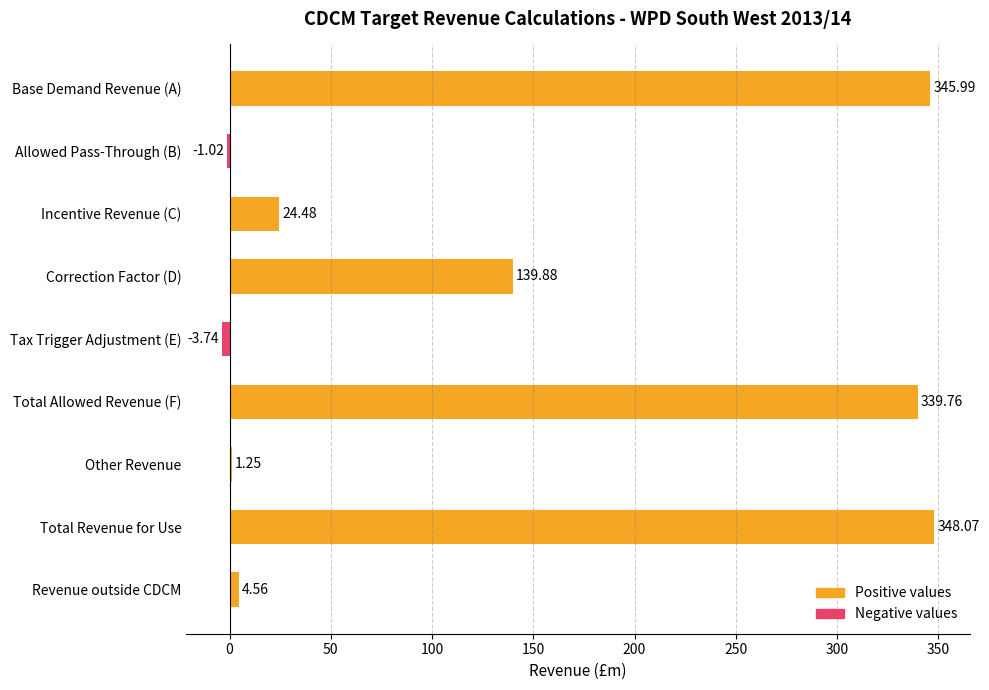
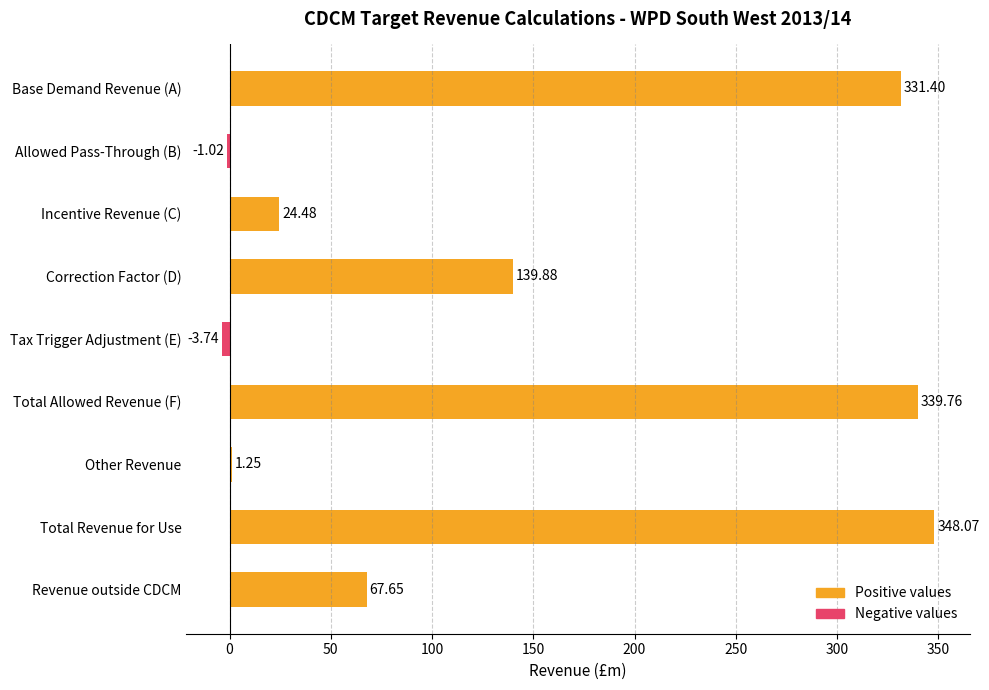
  {
    "Positive values": {
-     "Base Demand Revenue (A)": 345.99,
+     "Base Demand Revenue (A)": 331.40,
      "Incentive Revenue (C)": 24.48,
      "Correction Factor (D)": 139.88,
      "Total Allowed Revenue (F)": 339.76,
      "Other Revenue": 1.25,
      "Total Revenue for Use": 348.07,
-     "Revenue outside CDCM": 4.56
+     "Revenue outside CDCM": 67.65
    },
    "Negative values": {
      "Allowed Pass-Through (B)": -1.02,
      "Tax Trigger Adjustment (E)": -3.74
    }
  }
